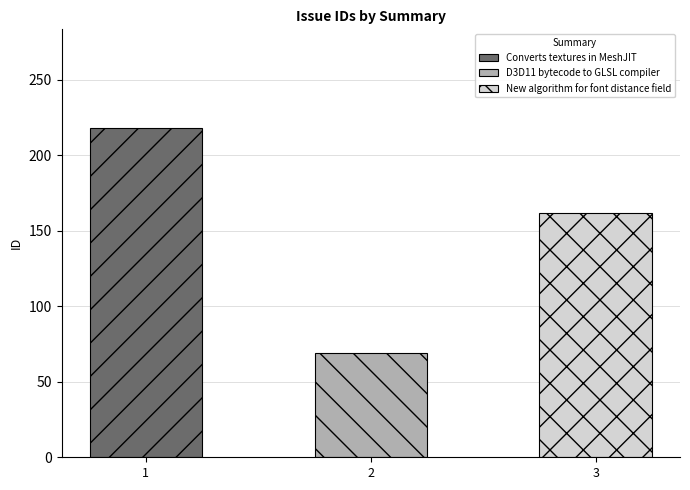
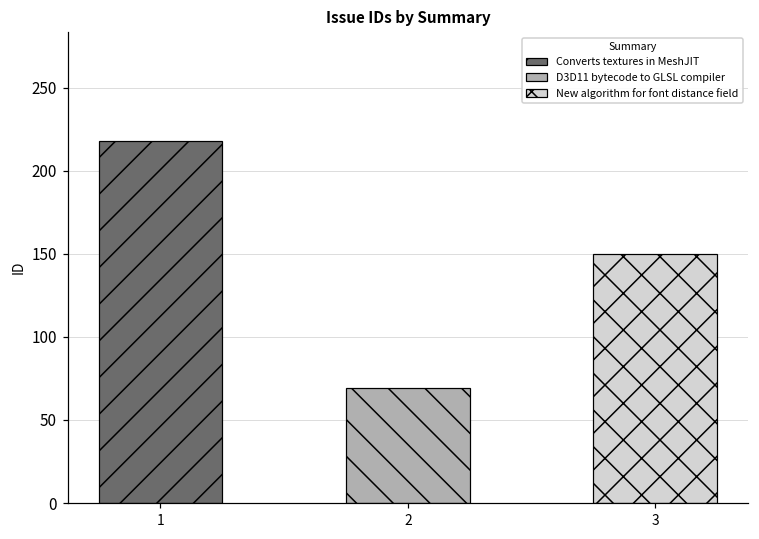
  {
    "1": 218,
    "2": 69,
-   "3": 162
+   "3": 150
  }
